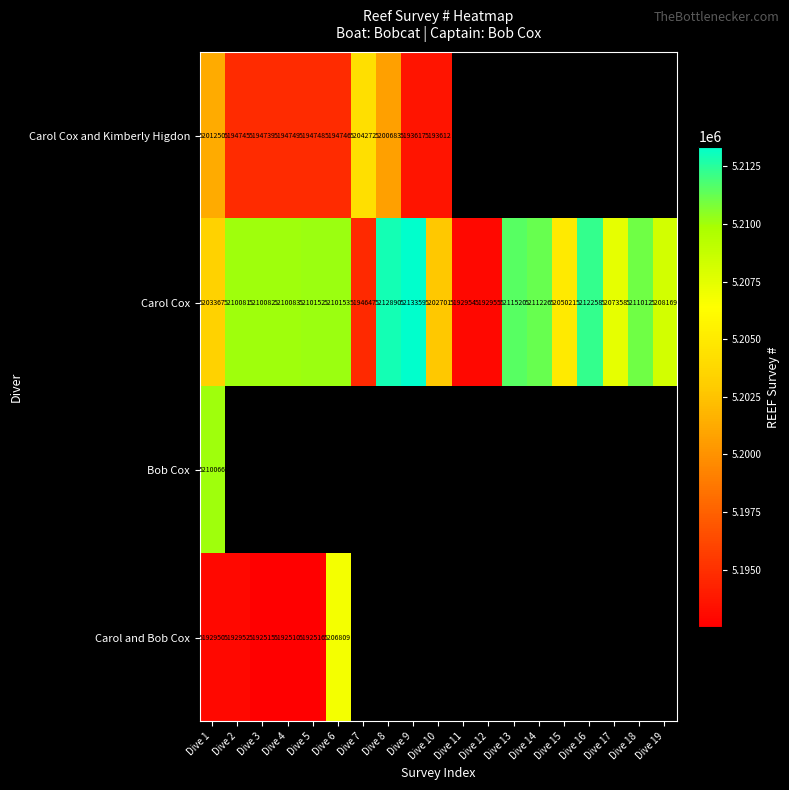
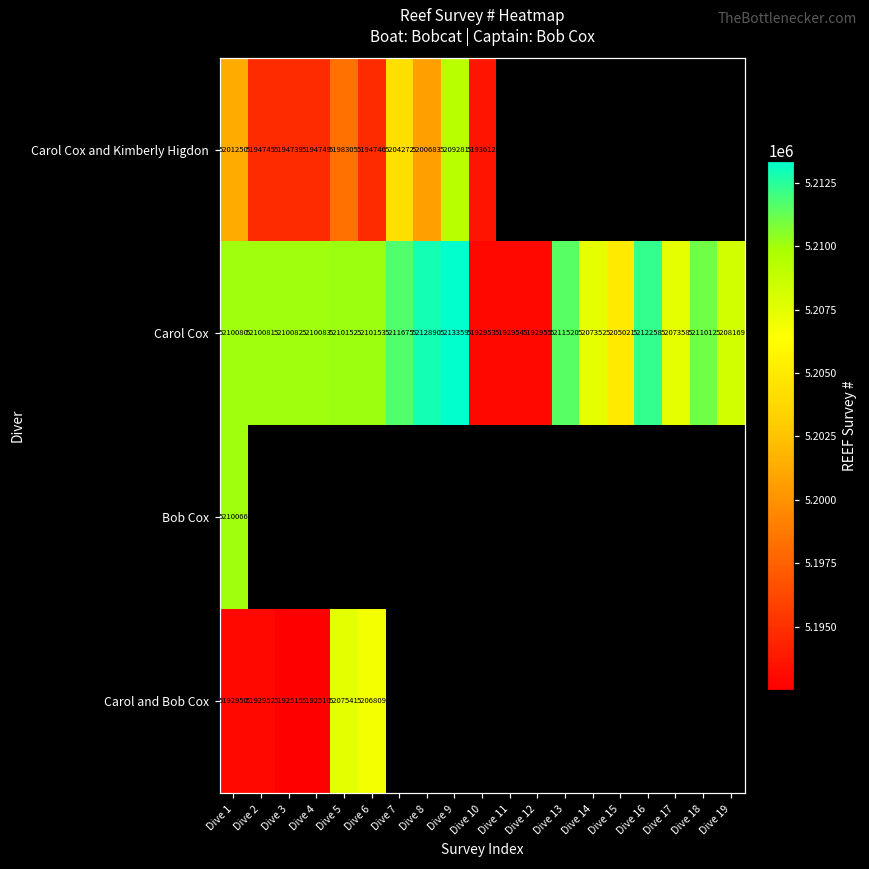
  {
    "Carol Cox and Kimberly Higdon": {
      "Dive 1": 5201250,
      "Dive 2": 5194745,
      "Dive 3": 5194739,
      "Dive 4": 5194749,
-     "Dive 5": 5194748,
+     "Dive 5": 5198305,
      "Dive 6": 5194746,
      "Dive 7": 5204272,
      "Dive 8": 5200683,
-     "Dive 9": 5193617,
+     "Dive 9": 5209281,
      "Dive 10": 5193612
    },
    "Carol Cox": {
-     "Dive 1": 5203367,
+     "Dive 1": 5210080,
      "Dive 2": 5210081,
      "Dive 3": 5210082,
      "Dive 4": 5210083,
      "Dive 5": 5210152,
      "Dive 6": 5210153,
-     "Dive 7": 5194647,
+     "Dive 7": 5211675,
      "Dive 8": 5212890,
      "Dive 9": 5213359,
-     "Dive 10": 5202701,
+     "Dive 10": 5192953,
      "Dive 11": 5192954,
      "Dive 12": 5192955,
      "Dive 13": 5211520,
-     "Dive 14": 5211226,
+     "Dive 14": 5207352,
      "Dive 15": 5205021,
      "Dive 16": 5212258,
      "Dive 17": 5207358,
      "Dive 18": 5211012,
      "Dive 19": 5208169
    },
    "Bob Cox": {
      "Dive 1": 5210066
    },
    "Carol and Bob Cox": {
      "Dive 1": 5192950,
      "Dive 2": 5192952,
      "Dive 3": 5192515,
      "Dive 4": 5192510,
-     "Dive 5": 5192516,
+     "Dive 5": 5207541,
      "Dive 6": 5206809
    }
  }
